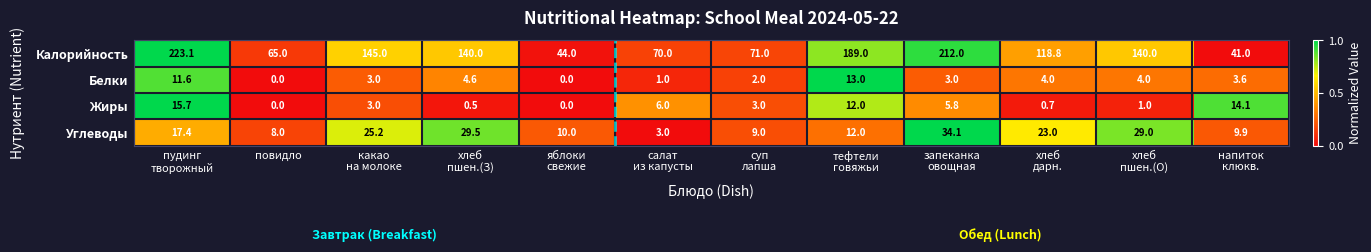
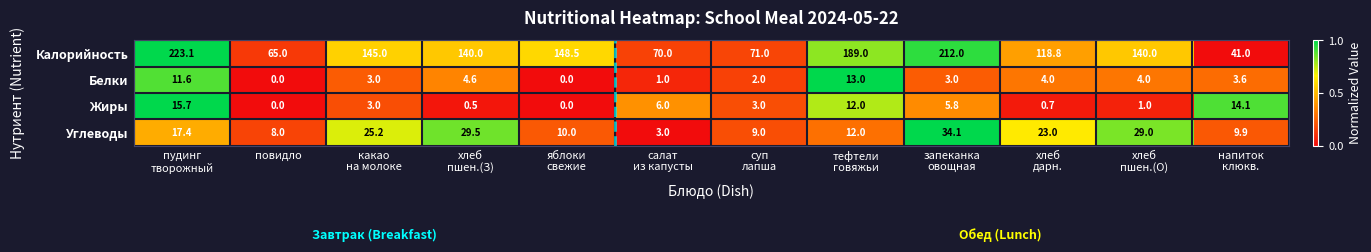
  {
    "Калорийность": {
      "пудинг творожный": 223.1,
      "повидло": 65.0,
      "какао на молоке": 145.0,
      "хлеб пшен.(З)": 140.0,
-     "яблоки свежие": 44.0,
+     "яблоки свежие": 148.5,
      "салат из капусты": 70.0,
      "суп лапша": 71.0,
      "тефтели говяжьи": 189.0,
      "запеканка овощная": 212.0,
      "хлеб дарн.": 118.8,
      "хлеб пшен.(О)": 140.0,
      "напиток клюкв.": 41.0
    },
    "Белки": {
      "пудинг творожный": 11.6,
      "повидло": 0.0,
      "какао на молоке": 3.0,
      "хлеб пшен.(З)": 4.6,
      "яблоки свежие": 0.0,
      "салат из капусты": 1.0,
      "суп лапша": 2.0,
      "тефтели говяжьи": 13.0,
      "запеканка овощная": 3.0,
      "хлеб дарн.": 4.0,
      "хлеб пшен.(О)": 4.0,
      "напиток клюкв.": 3.6
    },
    "Жиры": {
      "пудинг творожный": 15.7,
      "повидло": 0.0,
      "какао на молоке": 3.0,
      "хлеб пшен.(З)": 0.5,
      "яблоки свежие": 0.0,
      "салат из капусты": 6.0,
      "суп лапша": 3.0,
      "тефтели говяжьи": 12.0,
      "запеканка овощная": 5.8,
      "хлеб дарн.": 0.7,
      "хлеб пшен.(О)": 1.0,
      "напиток клюкв.": 14.1
    },
    "Углеводы": {
      "пудинг творожный": 17.4,
      "повидло": 8.0,
      "какао на молоке": 25.2,
      "хлеб пшен.(З)": 29.5,
      "яблоки свежие": 10.0,
      "салат из капусты": 3.0,
      "суп лапша": 9.0,
      "тефтели говяжьи": 12.0,
      "запеканка овощная": 34.1,
      "хлеб дарн.": 23.0,
      "хлеб пшен.(О)": 29.0,
      "напиток клюкв.": 9.9
    }
  }
